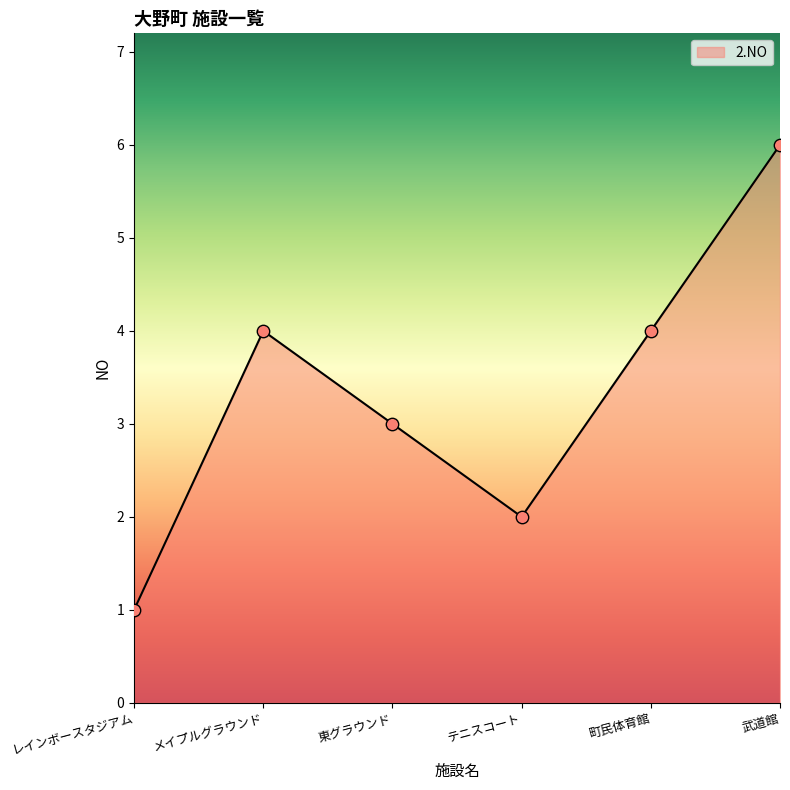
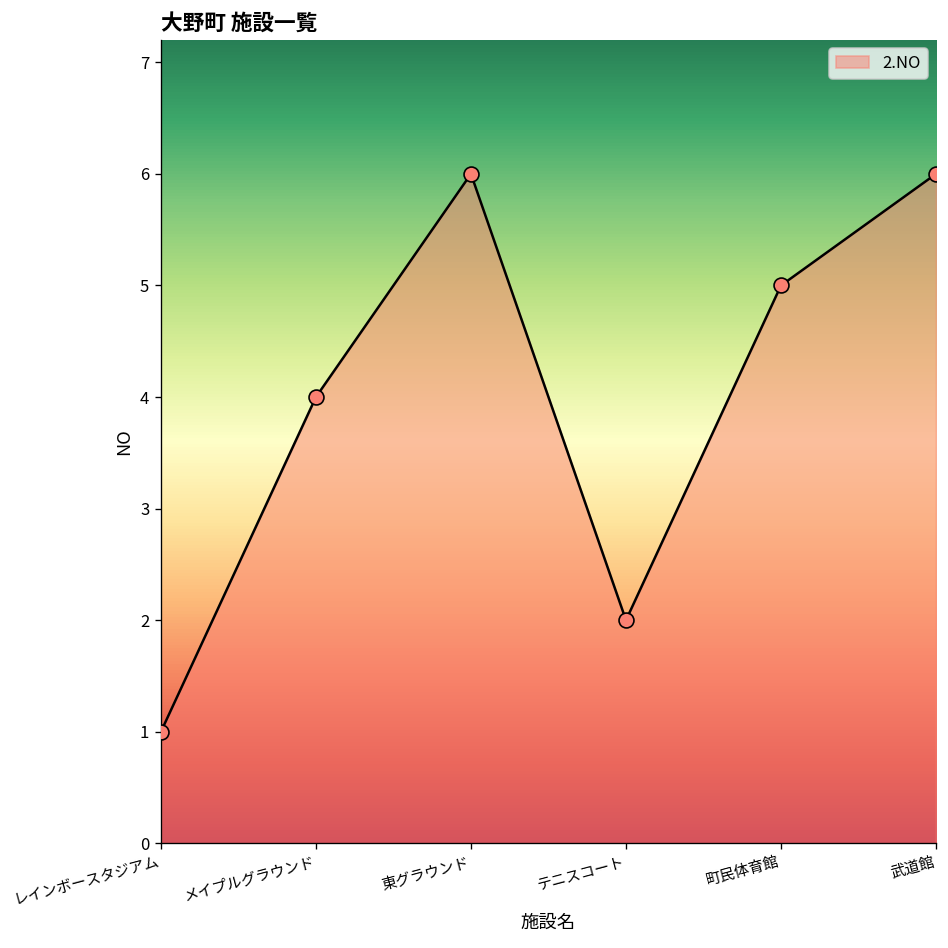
  {
    "レインボースタジアム": 1,
    "メイプルグラウンド": 4,
-   "東グラウンド": 3,
+   "東グラウンド": 6,
    "テニスコート": 2,
-   "町民体育館": 4,
+   "町民体育館": 5,
    "武道館": 6
  }
